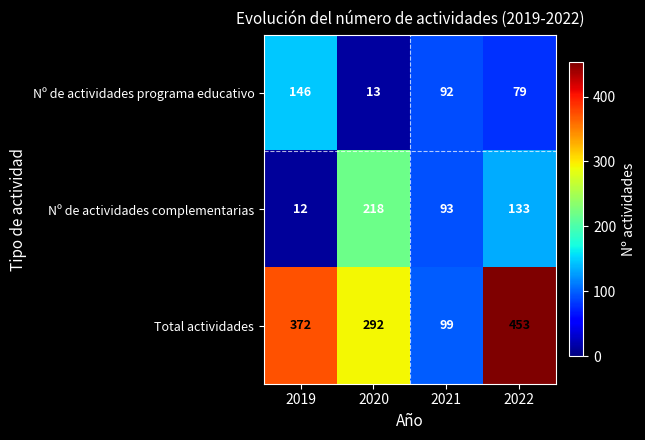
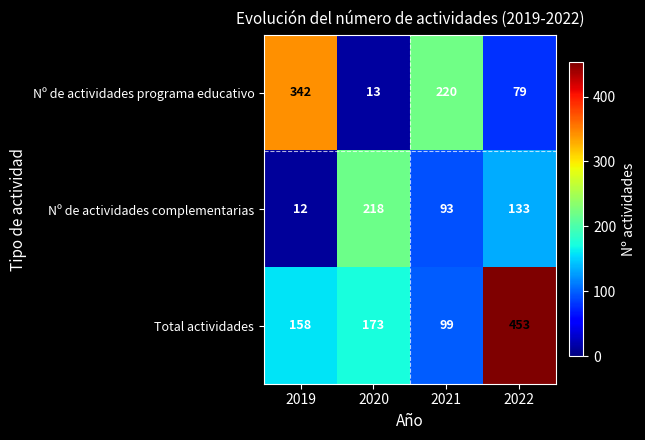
  {
    "Nº de actividades programa educativo": {
-     "2019": 146,
+     "2019": 342,
      "2020": 13,
-     "2021": 92,
+     "2021": 220,
      "2022": 79
    },
    "Nº de actividades complementarias": {
      "2019": 12,
      "2020": 218,
      "2021": 93,
      "2022": 133
    },
    "Total actividades": {
-     "2019": 372,
-     "2020": 292,
+     "2019": 158,
+     "2020": 173,
      "2021": 99,
      "2022": 453
    }
  }
